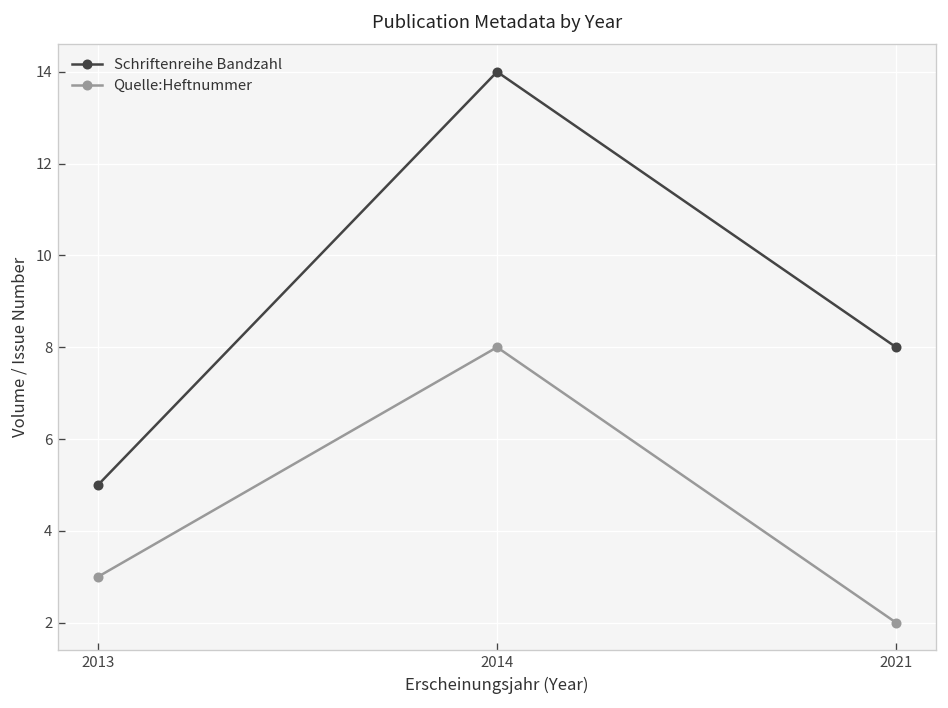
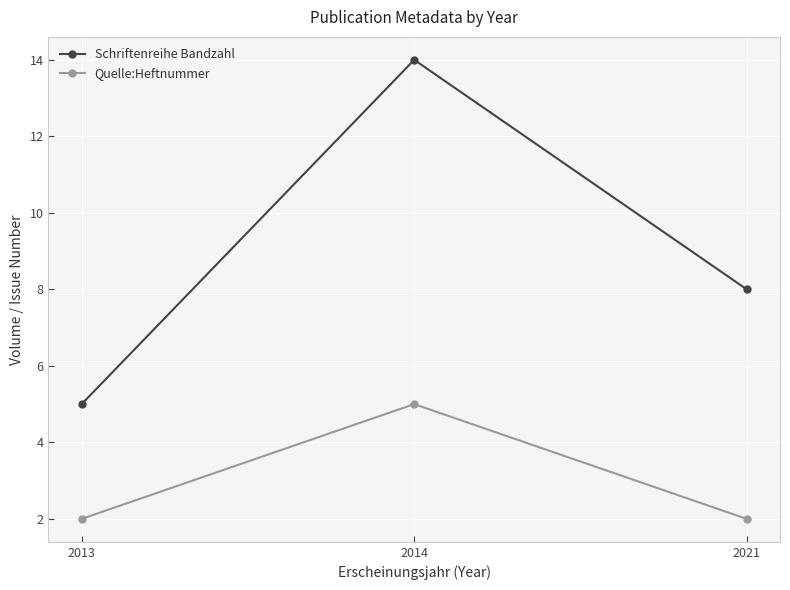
  {
    "Schriftenreihe Bandzahl": {
      "2013": 5,
      "2014": 14,
      "2021": 8
    },
    "Quelle:Heftnummer": {
-     "2013": 3,
-     "2014": 8,
+     "2013": 2,
+     "2014": 5,
      "2021": 2
    }
  }
